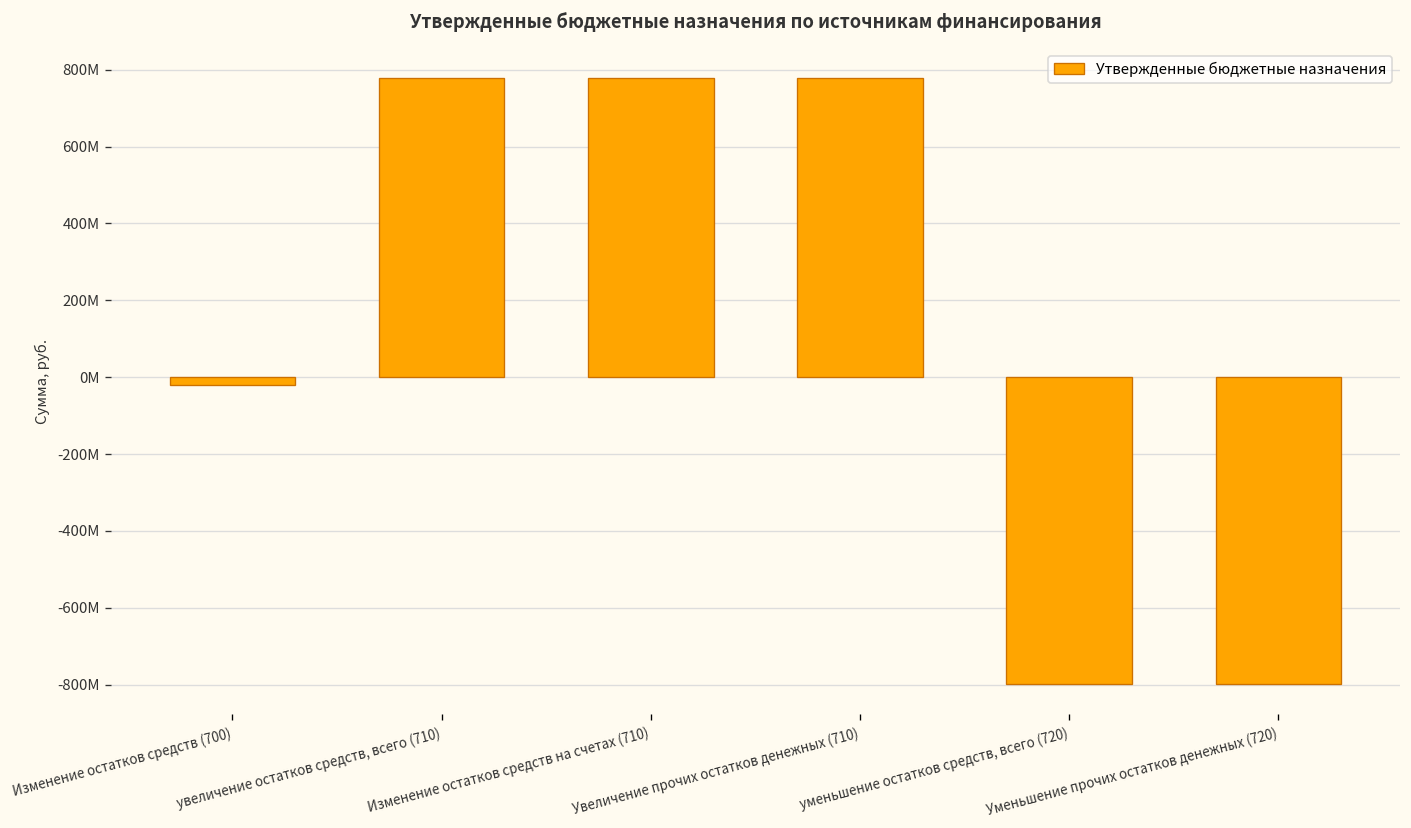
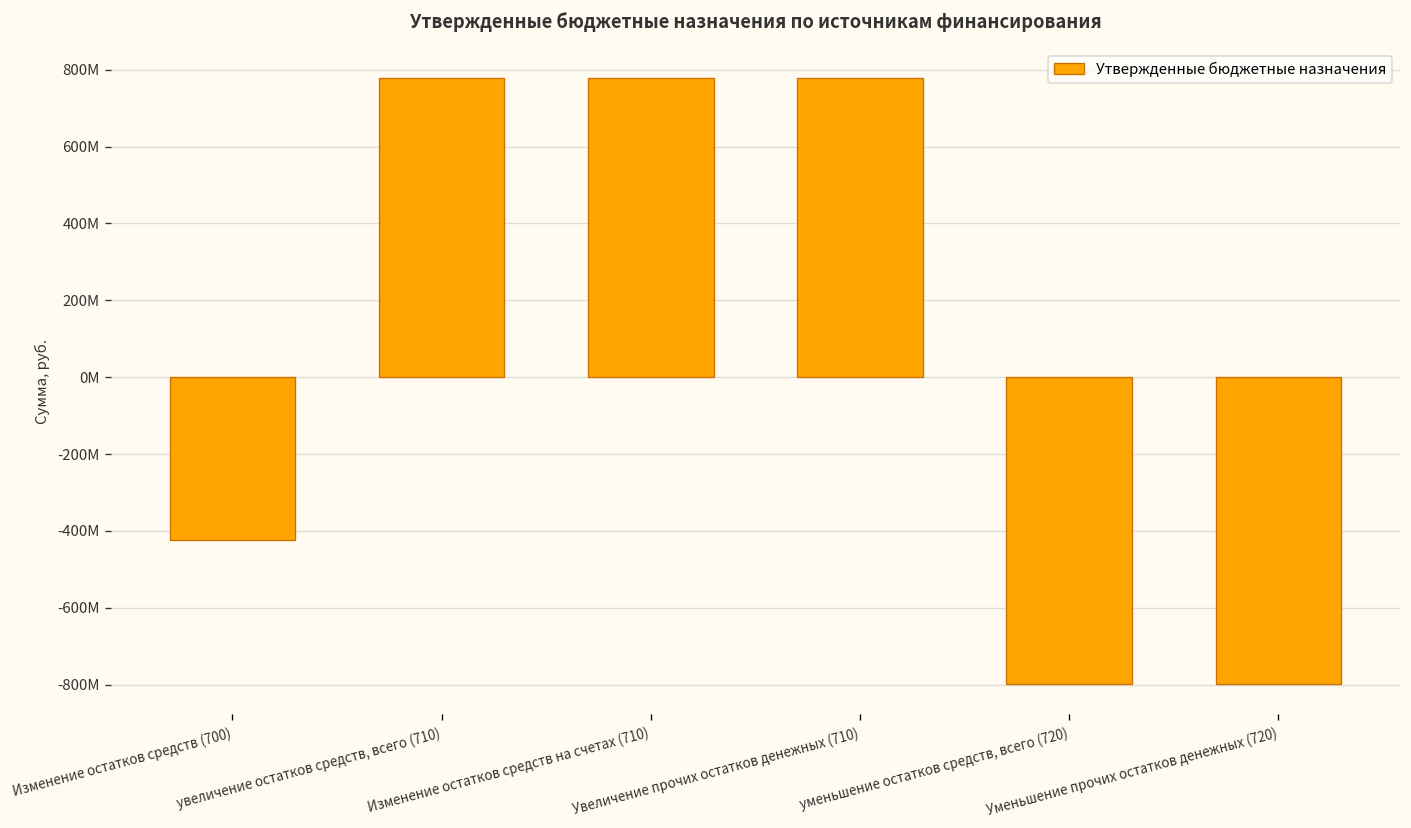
  {
-   "Изменение остатков средств (700)": -20000000,
+   "Изменение остатков средств (700)": -420000000,
    "увеличение остатков средств, всего (710)": 780000000,
    "Изменение остатков средств на счетах (710)": 780000000,
    "Увеличение прочих остатков денежных (710)": 780000000,
    "уменьшение остатков средств, всего (720)": -800000000,
    "Уменьшение прочих остатков денежных (720)": -800000000
  }
